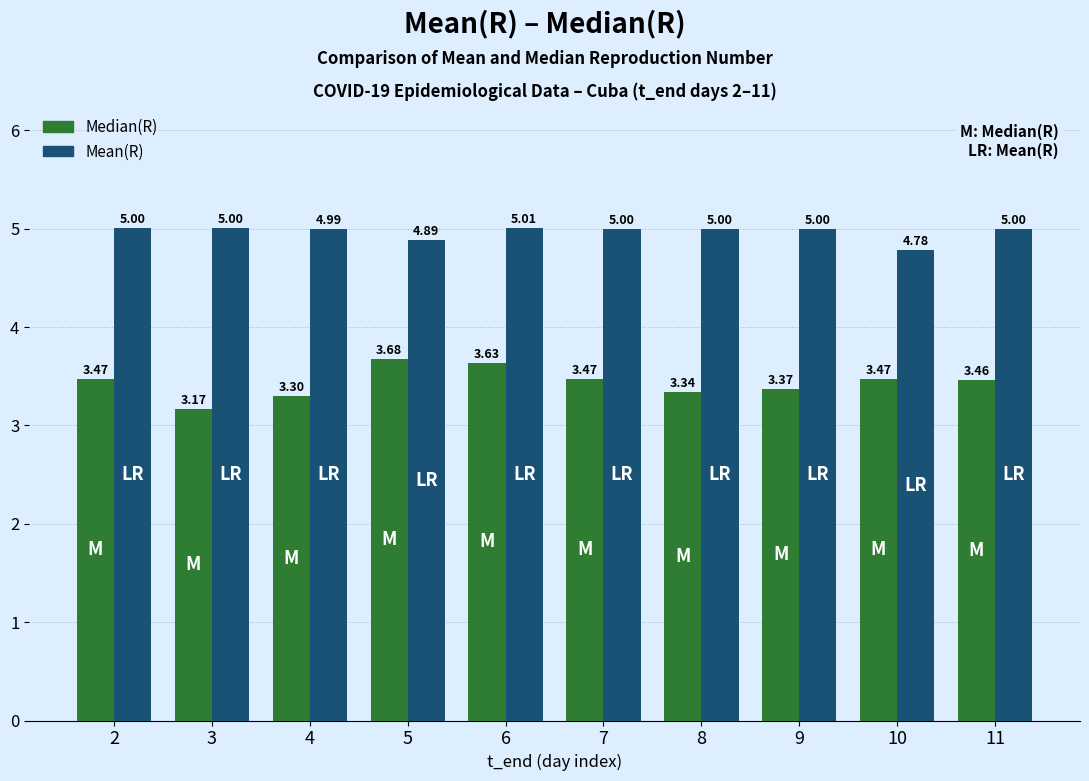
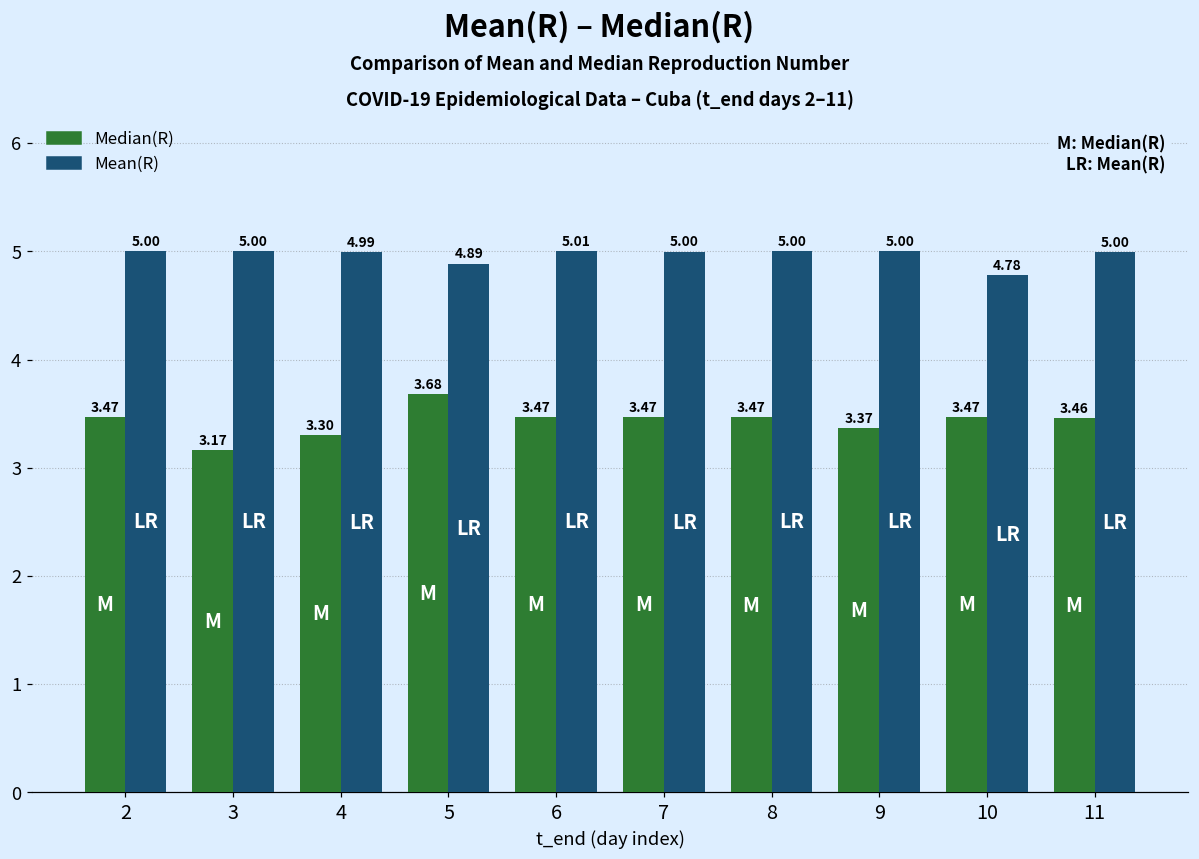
  {
    "Median(R)": {
      "2": 3.47,
      "3": 3.17,
      "4": 3.30,
      "5": 3.68,
-     "6": 3.63,
+     "6": 3.47,
      "7": 3.47,
-     "8": 3.34,
+     "8": 3.47,
      "9": 3.37,
      "10": 3.47,
      "11": 3.46
    },
    "Mean(R)": {
      "2": 5.00,
      "3": 5.00,
      "4": 4.99,
      "5": 4.89,
      "6": 5.01,
      "7": 5.00,
      "8": 5.00,
      "9": 5.00,
      "10": 4.78,
      "11": 5.00
    }
  }
